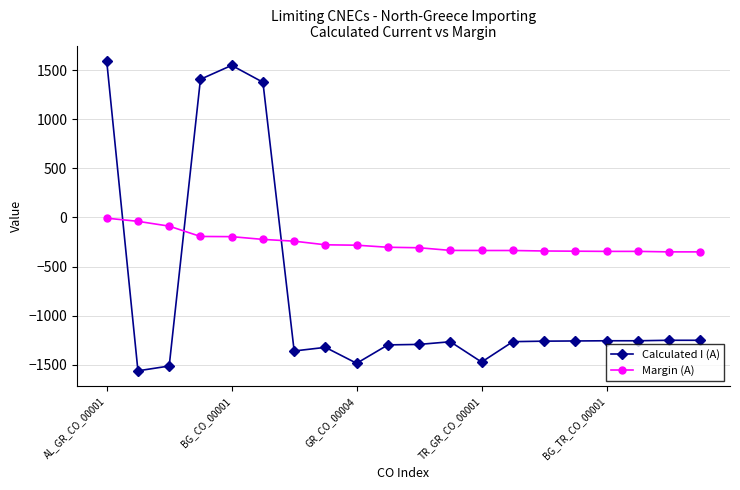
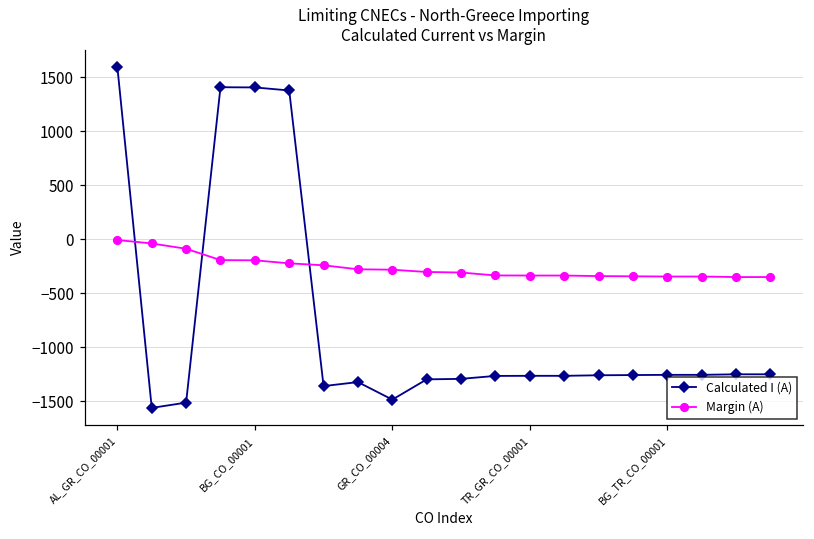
  {
    "Calculated I (A)": {
      "AL_GR_CO_00001": 1600,
-     "BG_CO_00001": 1500,
+     "BG_CO_00001": 1400,
      "GR_CO_00004": -1500,
-     "TR_GR_CO_00001": -1500,
+     "TR_GR_CO_00001": -1300,
      "BG_TR_CO_00001": -1300
    },
    "Margin (A)": {
      "AL_GR_CO_00001": 0,
      "BG_CO_00001": -200,
      "GR_CO_00004": -300,
      "TR_GR_CO_00001": -300,
      "BG_TR_CO_00001": -300
    }
  }
